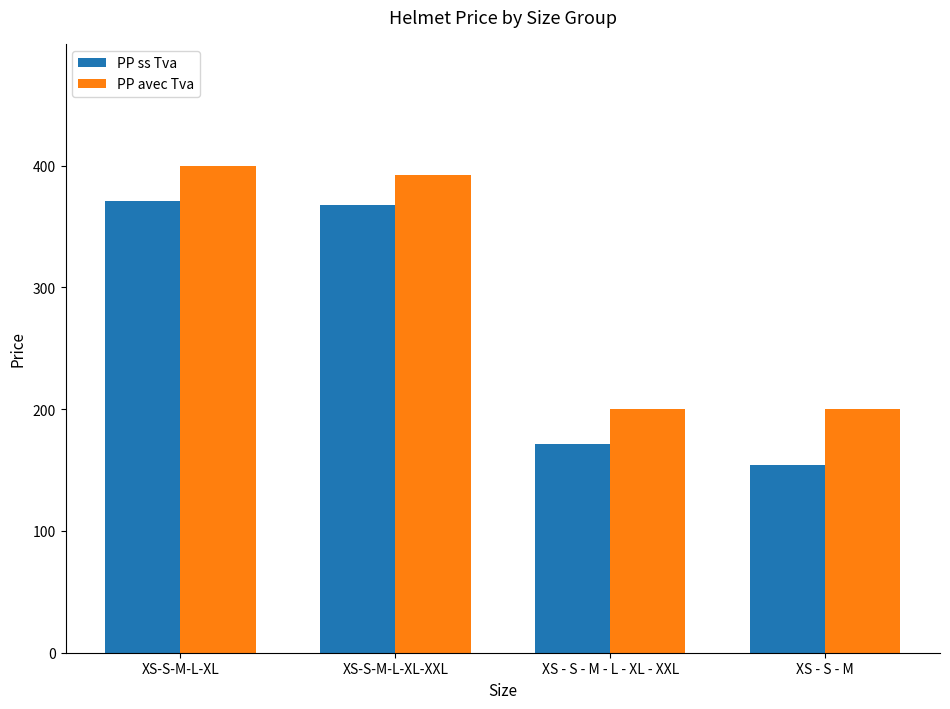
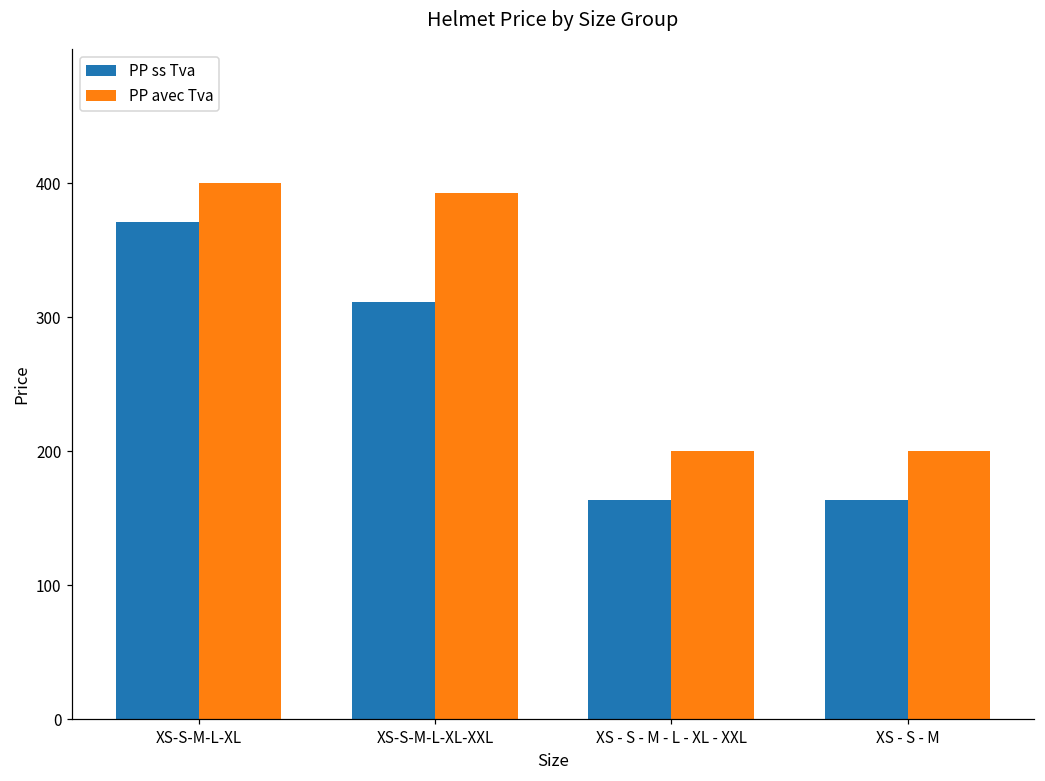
  {
    "PP ss Tva": {
      "XS-S-M-L-XL": 371,
-     "XS-S-M-L-XL-XXL": 368,
-     "XS - S - M - L - XL - XXL": 172,
-     "XS - S - M": 154
+     "XS-S-M-L-XL-XXL": 311,
+     "XS - S - M - L - XL - XXL": 164,
+     "XS - S - M": 164
    },
    "PP avec Tva": {
      "XS-S-M-L-XL": 400,
      "XS-S-M-L-XL-XXL": 393,
      "XS - S - M - L - XL - XXL": 200,
      "XS - S - M": 200
    }
  }
